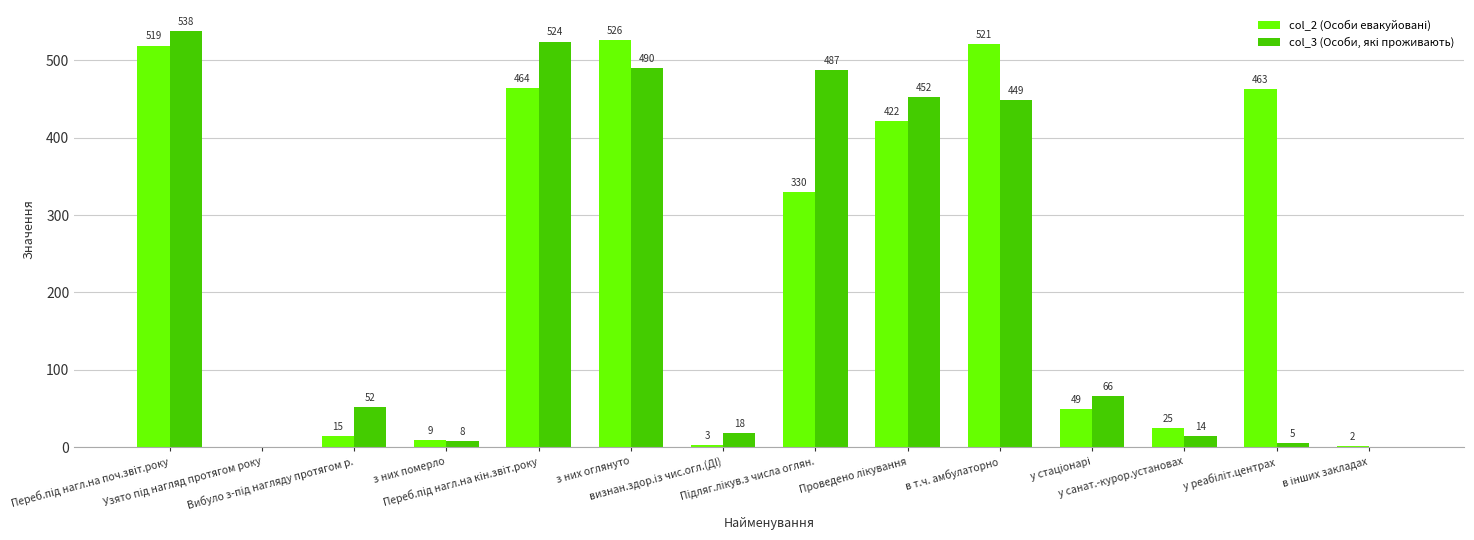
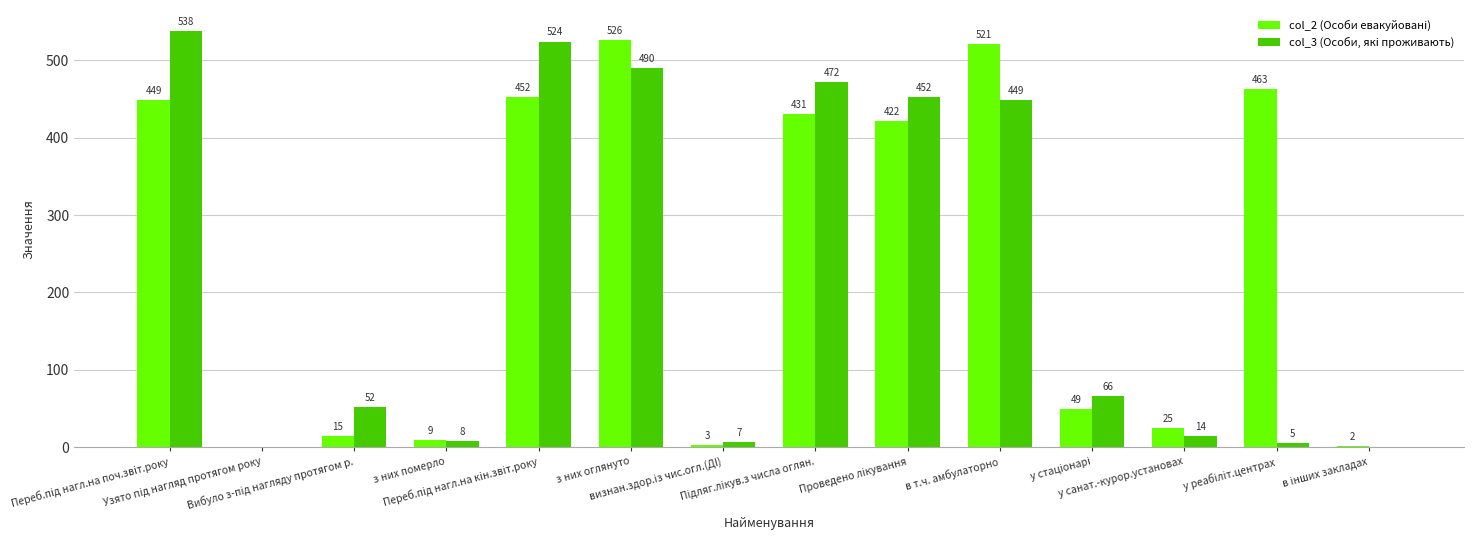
  {
    "col_2 (Особи евакуйовані)": {
-     "Переб.під нагл.на поч.звіт.року": 519,
+     "Переб.під нагл.на поч.звіт.року": 449,
      "Вибуло з-під нагляду протягом р.": 15,
      "з них померло": 9,
-     "Переб.під нагл.на кін.звіт.року": 464,
+     "Переб.під нагл.на кін.звіт.року": 452,
      "з них оглянуто": 526,
      "визнан.здор.із чис.огл.(ДI)": 3,
-     "Підляг.лікув.з числа оглян.": 330,
+     "Підляг.лікув.з числа оглян.": 431,
      "Проведено лікування": 422,
      "в т.ч. амбулаторно": 521,
      "у стаціонарі": 49,
      "у санат.-курор.установах": 25,
      "у реабіліт.центрах": 463,
      "в інших закладах": 2
    },
    "col_3 (Особи, які проживають)": {
      "Переб.під нагл.на поч.звіт.року": 538,
      "Вибуло з-під нагляду протягом р.": 52,
      "з них померло": 8,
      "Переб.під нагл.на кін.звіт.року": 524,
      "з них оглянуто": 490,
-     "визнан.здор.із чис.огл.(ДI)": 18,
-     "Підляг.лікув.з числа оглян.": 487,
+     "визнан.здор.із чис.огл.(ДI)": 7,
+     "Підляг.лікув.з числа оглян.": 472,
      "Проведено лікування": 452,
      "в т.ч. амбулаторно": 449,
      "у стаціонарі": 66,
      "у санат.-курор.установах": 14,
      "у реабіліт.центрах": 5
    }
  }
